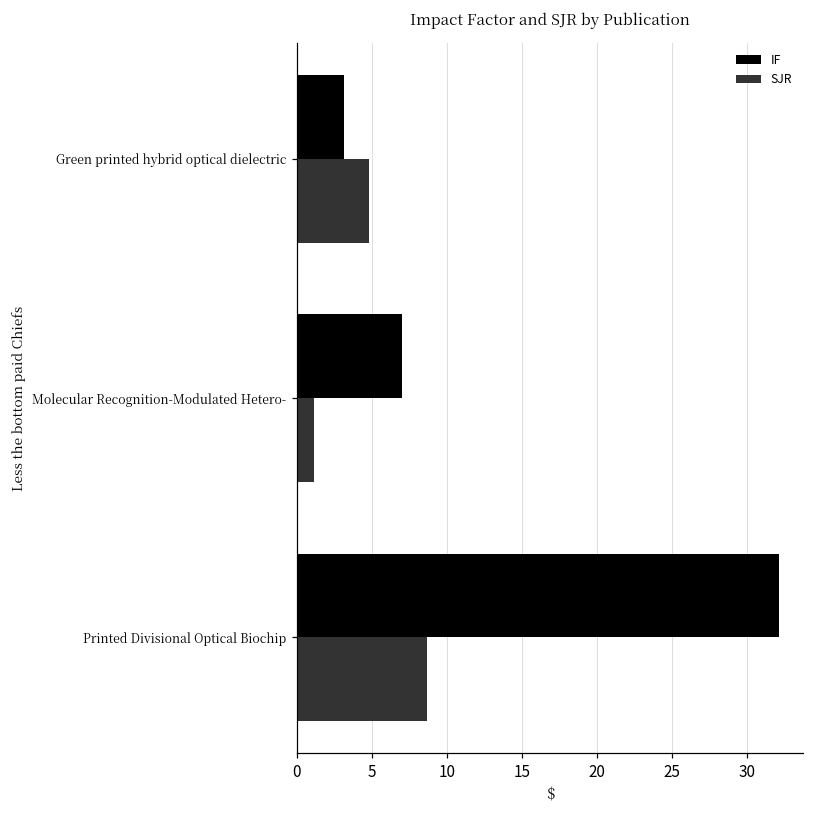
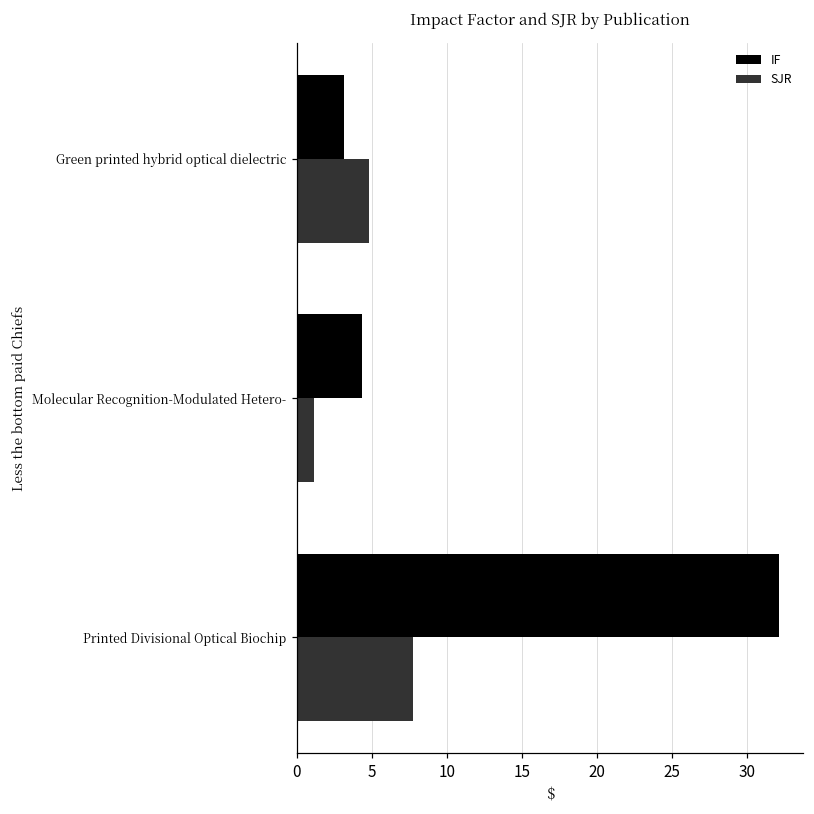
  {
    "IF": {
      "Green printed hybrid optical dielectric": 3.2,
-     "Molecular Recognition-Modulated Hetero-": 7.0,
+     "Molecular Recognition-Modulated Hetero-": 4.3,
      "Printed Divisional Optical Biochip": 32.1
    },
    "SJR": {
      "Green printed hybrid optical dielectric": 4.8,
      "Molecular Recognition-Modulated Hetero-": 1.1,
-     "Printed Divisional Optical Biochip": 8.7
+     "Printed Divisional Optical Biochip": 7.7
    }
  }
